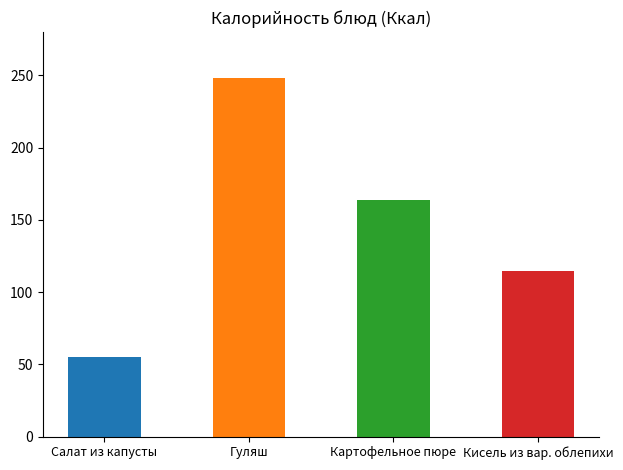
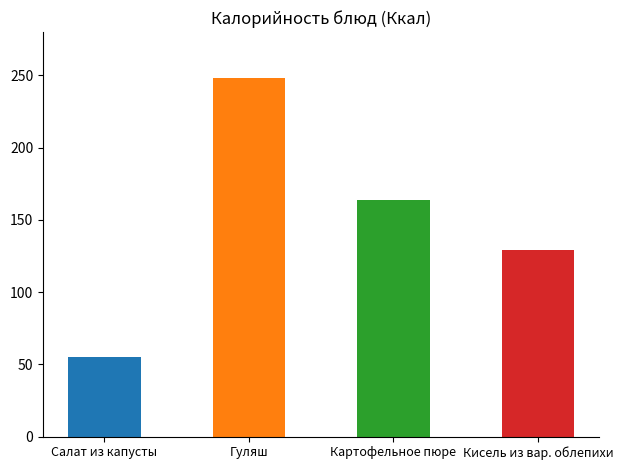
  {
    "Салат из капусты": 55,
    "Гуляш": 249,
    "Картофельное пюре": 164,
-   "Кисель из вар. облепихи": 115
+   "Кисель из вар. облепихи": 129
  }
